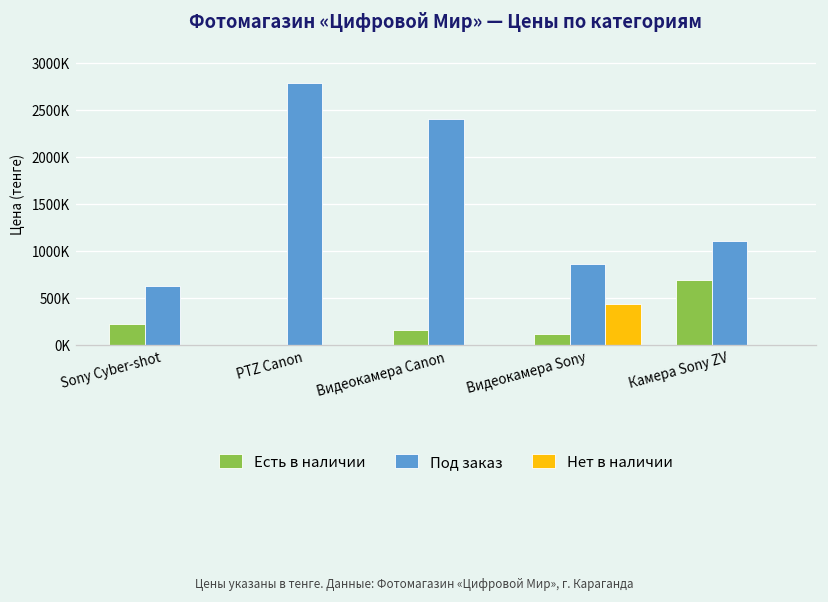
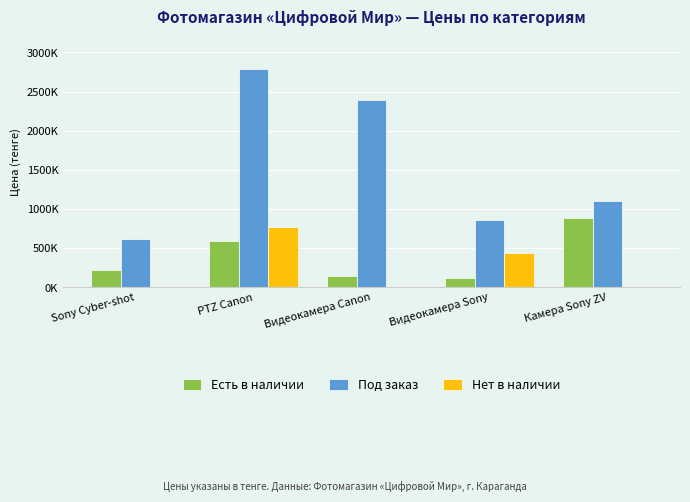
  {
    "Есть в наличии": {
      "Sony Cyber-shot": 200000,
-     "PTZ Canon": 0,
+     "PTZ Canon": 600000,
      "Видеокамера Canon": 200000,
      "Видеокамера Sony": 100000,
-     "Камера Sony ZV": 700000
+     "Камера Sony ZV": 900000
    },
    "Под заказ": {
      "Sony Cyber-shot": 600000,
      "PTZ Canon": 2800000,
      "Видеокамера Canon": 2400000,
      "Видеокамера Sony": 900000,
      "Камера Sony ZV": 1100000
    },
    "Нет в наличии": {
      "Sony Cyber-shot": 0,
-     "PTZ Canon": 0,
+     "PTZ Canon": 800000,
      "Видеокамера Canon": 0,
      "Видеокамера Sony": 400000,
      "Камера Sony ZV": 0
    }
  }
